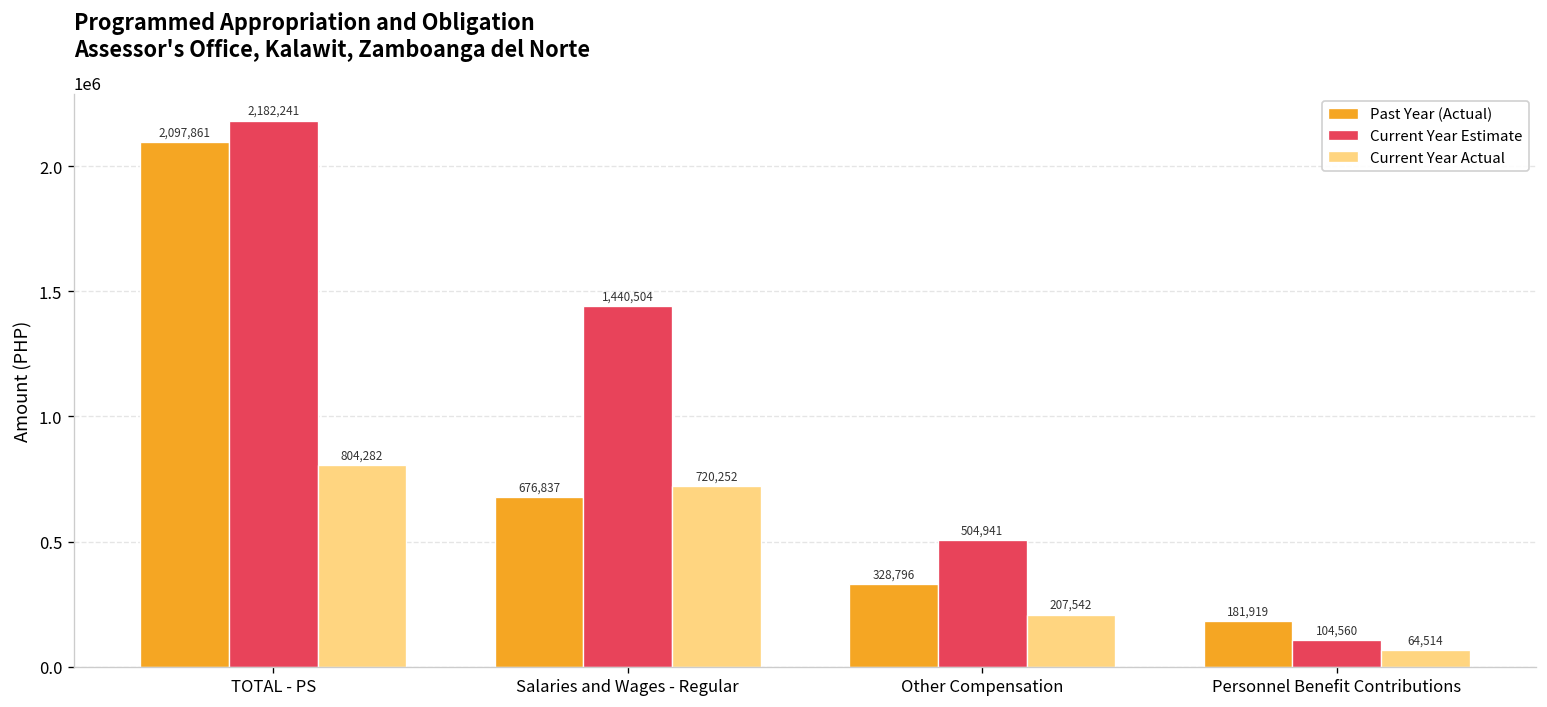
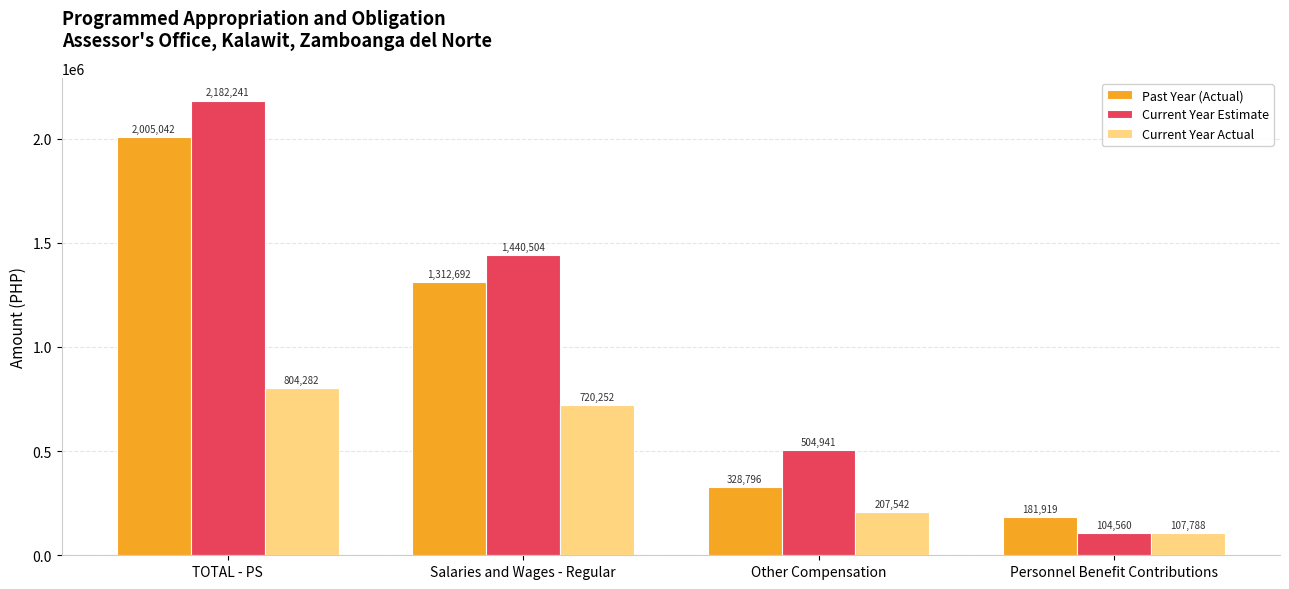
  {
    "Past Year (Actual)": {
-     "TOTAL - PS": "2,097,861",
-     "Salaries and Wages - Regular": "676,837",
+     "TOTAL - PS": "2,005,042",
+     "Salaries and Wages - Regular": "1,312,692",
      "Other Compensation": "328,796",
      "Personnel Benefit Contributions": "181,919"
    },
    "Current Year Estimate": {
      "TOTAL - PS": "2,182,241",
      "Salaries and Wages - Regular": "1,440,504",
      "Other Compensation": "504,941",
      "Personnel Benefit Contributions": "104,560"
    },
    "Current Year Actual": {
      "TOTAL - PS": "804,282",
      "Salaries and Wages - Regular": "720,252",
      "Other Compensation": "207,542",
-     "Personnel Benefit Contributions": "64,514"
+     "Personnel Benefit Contributions": "107,788"
    }
  }
